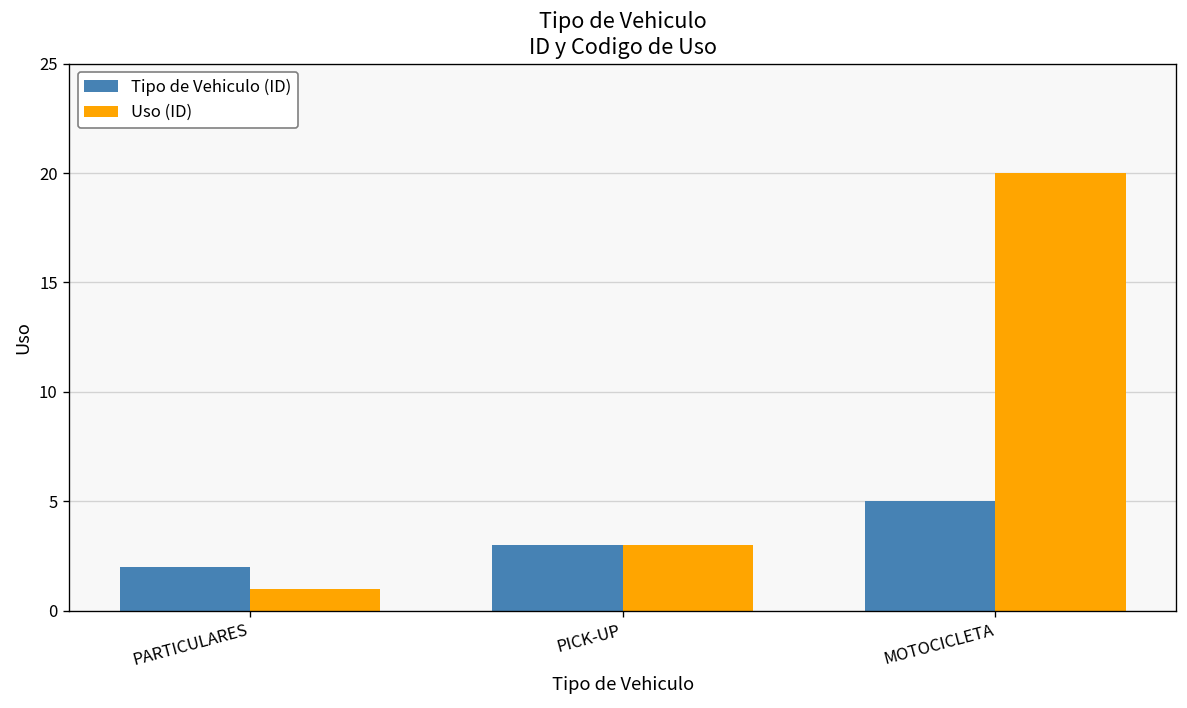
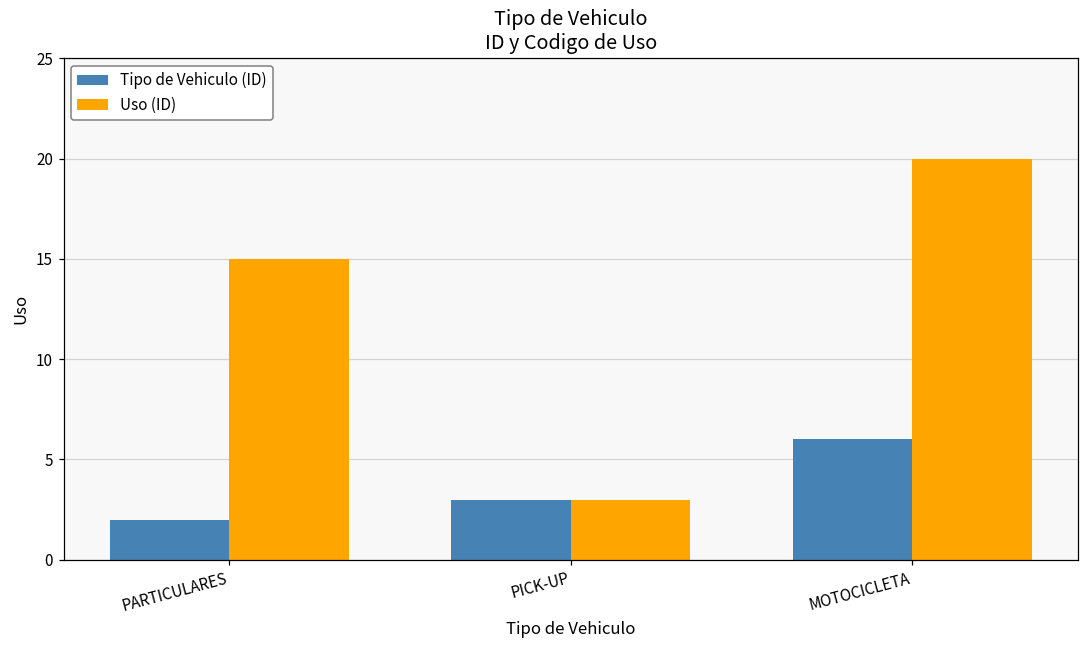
  {
    "Tipo de Vehiculo (ID)": {
      "PARTICULARES": 2,
      "PICK-UP": 3,
-     "MOTOCICLETA": 5
+     "MOTOCICLETA": 6
    },
    "Uso (ID)": {
-     "PARTICULARES": 1,
+     "PARTICULARES": 15,
      "PICK-UP": 3,
      "MOTOCICLETA": 20
    }
  }
